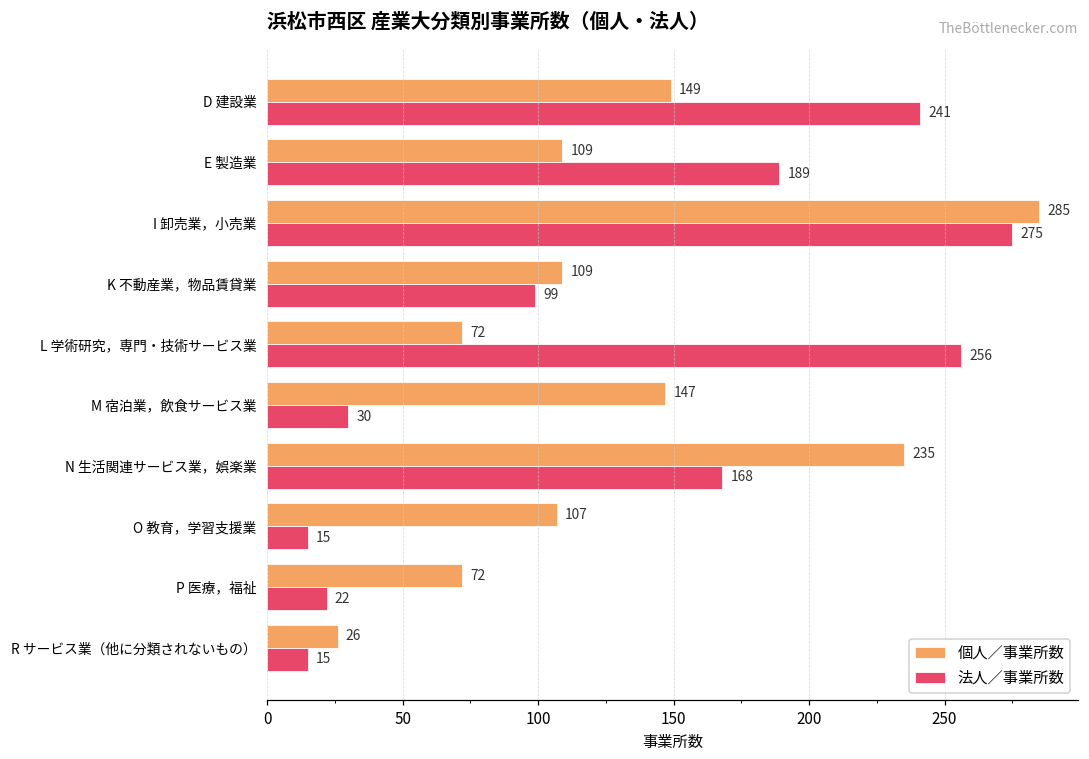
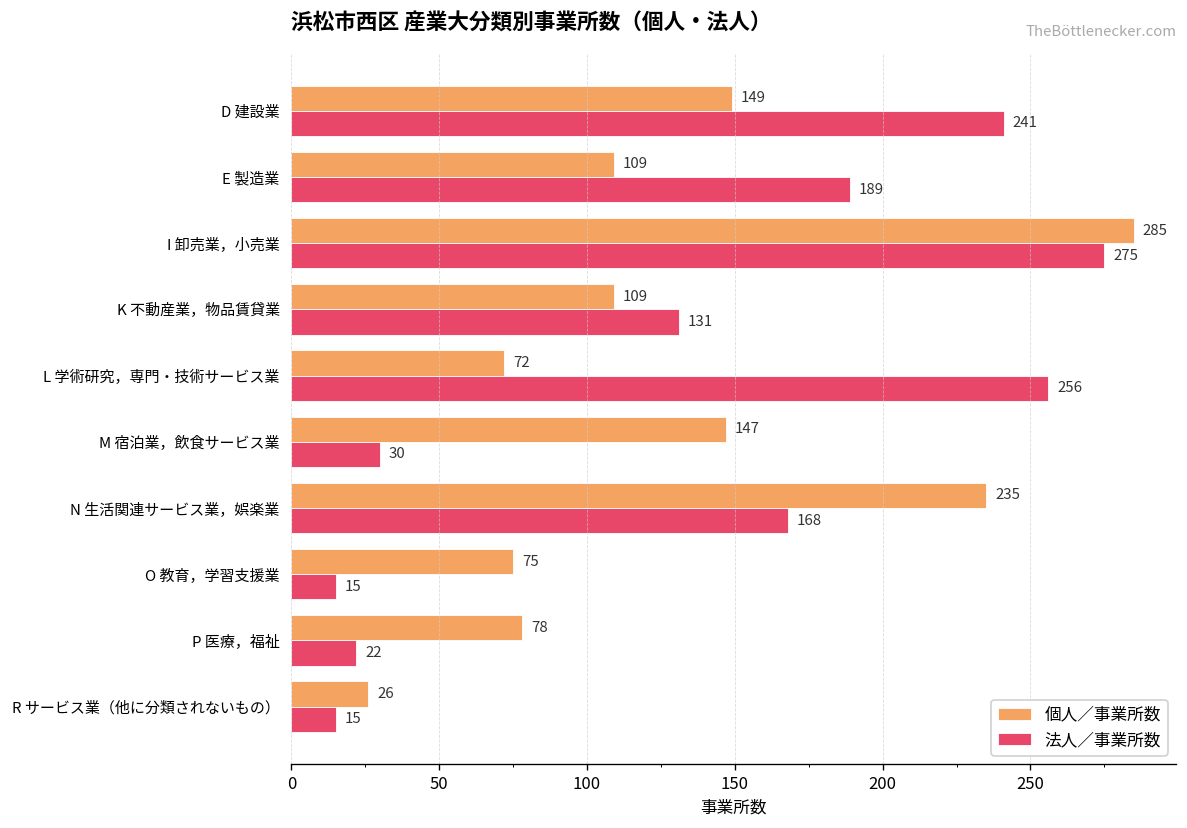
  {
    "個人／事業所数": {
      "D 建設業": 149,
      "E 製造業": 109,
      "I 卸売業，小売業": 285,
      "K 不動産業，物品賃貸業": 109,
      "L 学術研究，専門・技術サービス業": 72,
      "M 宿泊業，飲食サービス業": 147,
      "N 生活関連サービス業，娯楽業": 235,
-     "O 教育，学習支援業": 107,
-     "P 医療，福祉": 72,
+     "O 教育，学習支援業": 75,
+     "P 医療，福祉": 78,
      "R サービス業（他に分類されないもの）": 26
    },
    "法人／事業所数": {
      "D 建設業": 241,
      "E 製造業": 189,
      "I 卸売業，小売業": 275,
-     "K 不動産業，物品賃貸業": 99,
+     "K 不動産業，物品賃貸業": 131,
      "L 学術研究，専門・技術サービス業": 256,
      "M 宿泊業，飲食サービス業": 30,
      "N 生活関連サービス業，娯楽業": 168,
      "O 教育，学習支援業": 15,
      "P 医療，福祉": 22,
      "R サービス業（他に分類されないもの）": 15
    }
  }
